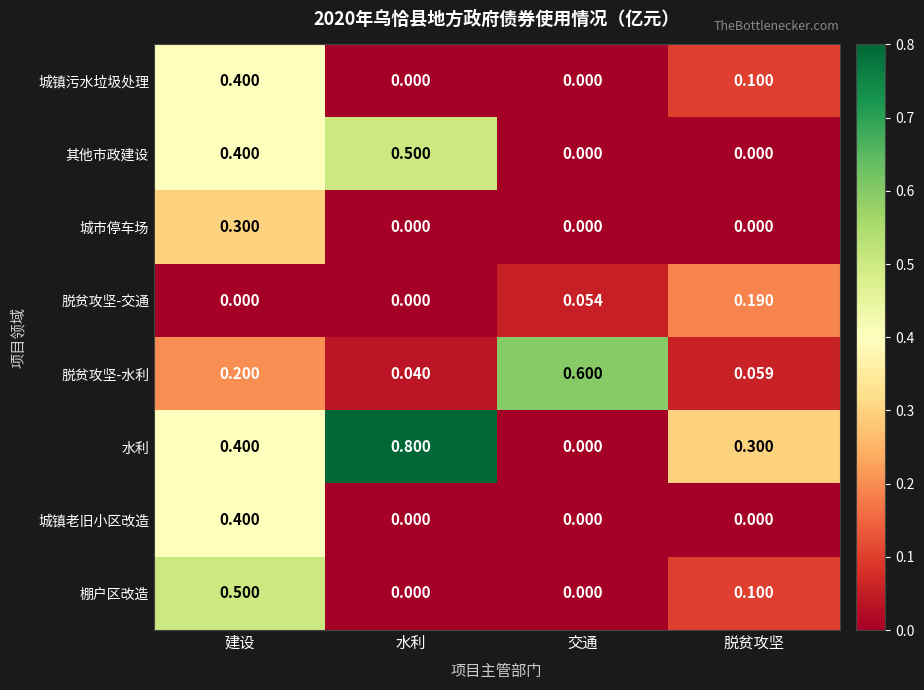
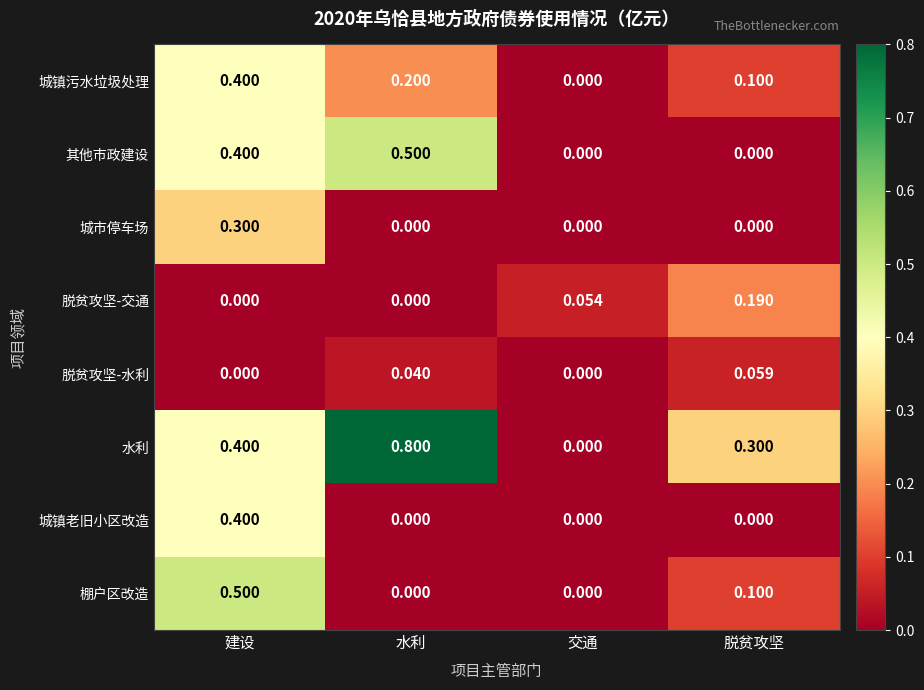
  {
    "城镇污水垃圾处理": {
      "建设": 0.400,
-     "水利": 0.000,
+     "水利": 0.200,
      "交通": 0.000,
      "脱贫攻坚": 0.100
    },
    "其他市政建设": {
      "建设": 0.400,
      "水利": 0.500,
      "交通": 0.000,
      "脱贫攻坚": 0.000
    },
    "城市停车场": {
      "建设": 0.300,
      "水利": 0.000,
      "交通": 0.000,
      "脱贫攻坚": 0.000
    },
    "脱贫攻坚-交通": {
      "建设": 0.000,
      "水利": 0.000,
      "交通": 0.054,
      "脱贫攻坚": 0.190
    },
    "脱贫攻坚-水利": {
-     "建设": 0.200,
+     "建设": 0.000,
      "水利": 0.040,
-     "交通": 0.600,
+     "交通": 0.000,
      "脱贫攻坚": 0.059
    },
    "水利": {
      "建设": 0.400,
      "水利": 0.800,
      "交通": 0.000,
      "脱贫攻坚": 0.300
    },
    "城镇老旧小区改造": {
      "建设": 0.400,
      "水利": 0.000,
      "交通": 0.000,
      "脱贫攻坚": 0.000
    },
    "棚户区改造": {
      "建设": 0.500,
      "水利": 0.000,
      "交通": 0.000,
      "脱贫攻坚": 0.100
    }
  }
